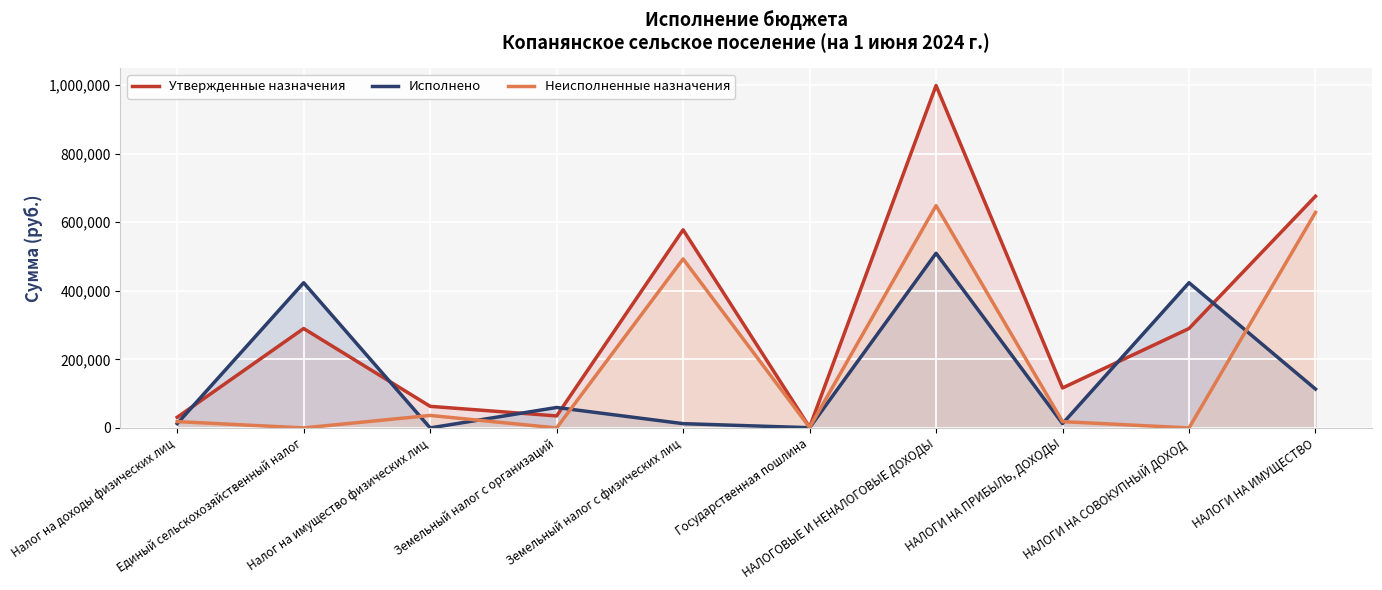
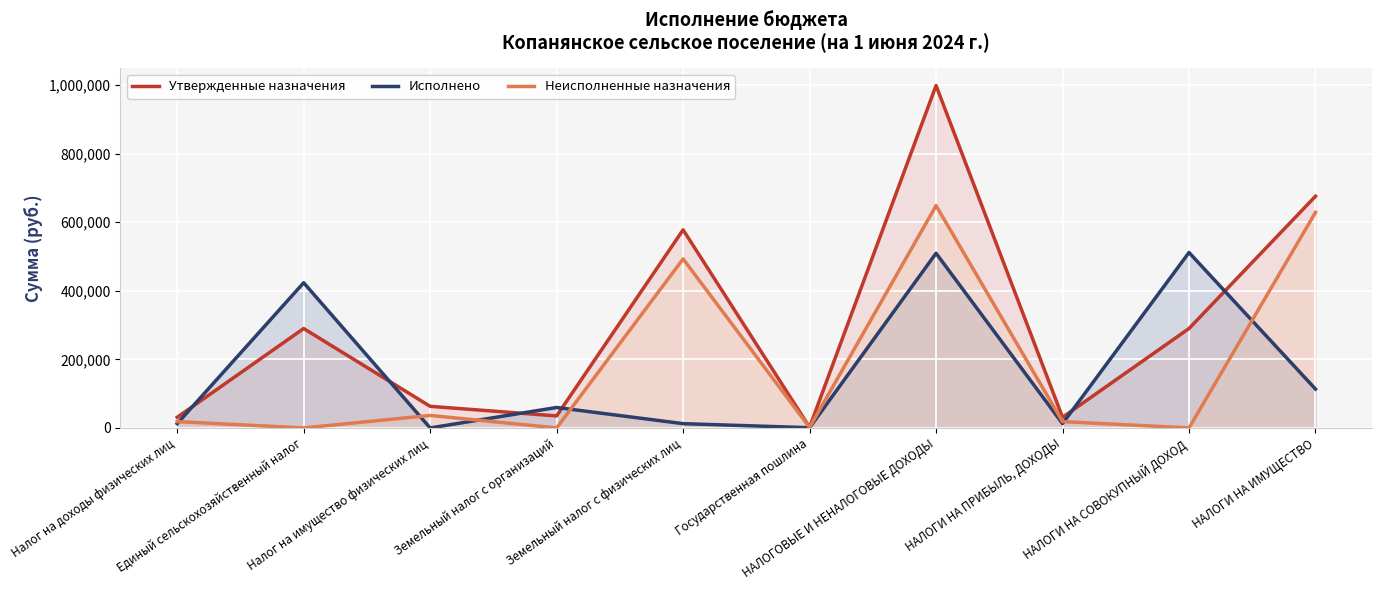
  {
    "Утвержденные назначения": {
      "Налог на доходы физических лиц": "30,000",
      "Единый сельскохозяйственный налог": "290,000",
      "Налог на имущество физических лиц": "60,000",
      "Земельный налог с организаций": "40,000",
      "Земельный налог с физических лиц": "580,000",
      "НАЛОГОВЫЕ И НЕНАЛОГОВЫЕ ДОХОДЫ": "1,000,000",
-     "НАЛОГИ НА ПРИБЫЛЬ, ДОХОДЫ": "120,000",
+     "НАЛОГИ НА ПРИБЫЛЬ, ДОХОДЫ": "30,000",
      "НАЛОГИ НА СОВОКУПНЫЙ ДОХОД": "290,000",
      "НАЛОГИ НА ИМУЩЕСТВО": "680,000"
    },
    "Исполнено": {
      "Единый сельскохозяйственный налог": "420,000",
      "Налог на имущество физических лиц": "0",
      "Земельный налог с организаций": "60,000",
      "Земельный налог с физических лиц": "10,000",
      "НАЛОГОВЫЕ И НЕНАЛОГОВЫЕ ДОХОДЫ": "510,000",
-     "НАЛОГИ НА СОВОКУПНЫЙ ДОХОД": "420,000",
+     "НАЛОГИ НА СОВОКУПНЫЙ ДОХОД": "510,000",
      "НАЛОГИ НА ИМУЩЕСТВО": "110,000"
    },
    "Неисполненные назначения": {
      "Единый сельскохозяйственный налог": "0",
      "Налог на имущество физических лиц": "40,000",
      "Земельный налог с организаций": "0",
      "Земельный налог с физических лиц": "490,000",
      "НАЛОГОВЫЕ И НЕНАЛОГОВЫЕ ДОХОДЫ": "650,000",
      "НАЛОГИ НА СОВОКУПНЫЙ ДОХОД": "0",
      "НАЛОГИ НА ИМУЩЕСТВО": "630,000"
    }
  }
